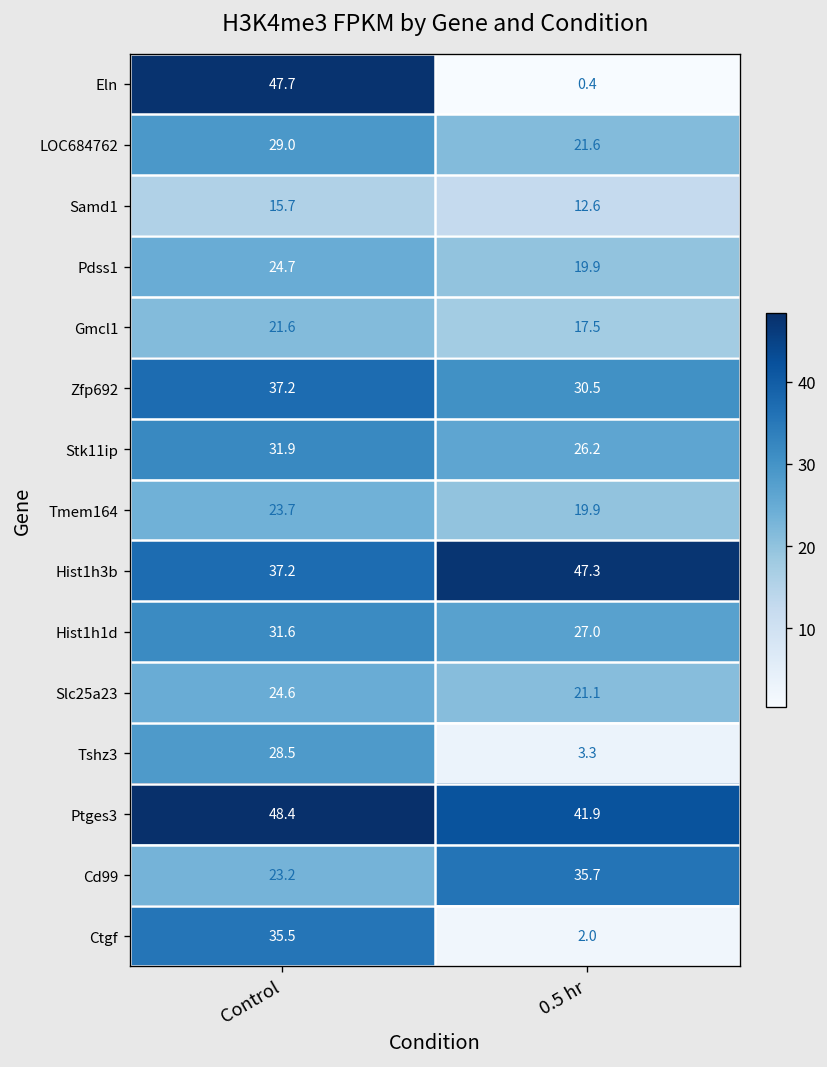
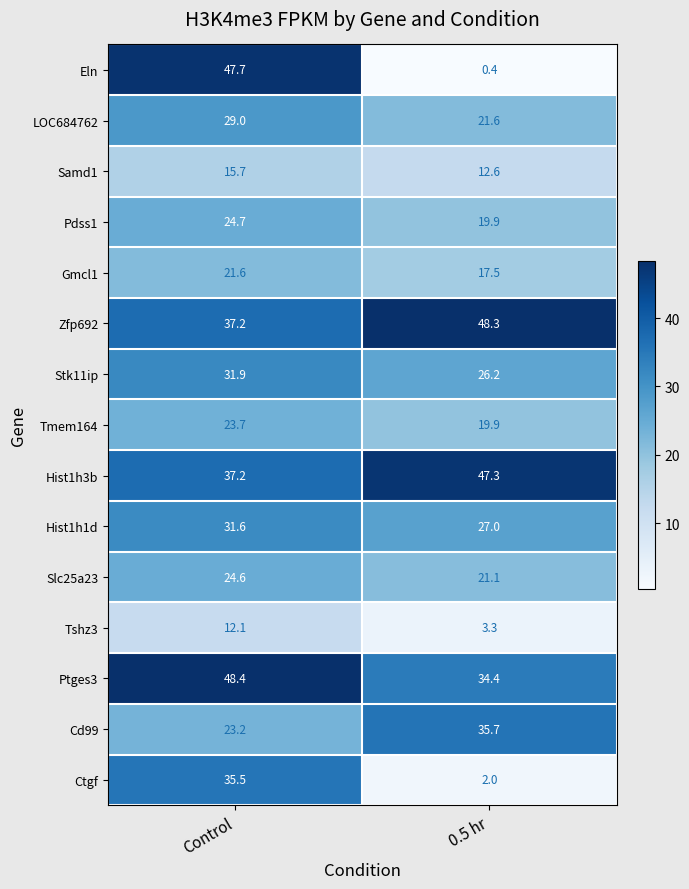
  {
    "Eln": {
      "Control": 47.7,
      "0.5 hr": 0.4
    },
    "LOC684762": {
      "Control": 29.0,
      "0.5 hr": 21.6
    },
    "Samd1": {
      "Control": 15.7,
      "0.5 hr": 12.6
    },
    "Pdss1": {
      "Control": 24.7,
      "0.5 hr": 19.9
    },
    "Gmcl1": {
      "Control": 21.6,
      "0.5 hr": 17.5
    },
    "Zfp692": {
      "Control": 37.2,
-     "0.5 hr": 30.5
+     "0.5 hr": 48.3
    },
    "Stk11ip": {
      "Control": 31.9,
      "0.5 hr": 26.2
    },
    "Tmem164": {
      "Control": 23.7,
      "0.5 hr": 19.9
    },
    "Hist1h3b": {
      "Control": 37.2,
      "0.5 hr": 47.3
    },
    "Hist1h1d": {
      "Control": 31.6,
      "0.5 hr": 27.0
    },
    "Slc25a23": {
      "Control": 24.6,
      "0.5 hr": 21.1
    },
    "Tshz3": {
-     "Control": 28.5,
+     "Control": 12.1,
      "0.5 hr": 3.3
    },
    "Ptges3": {
      "Control": 48.4,
-     "0.5 hr": 41.9
+     "0.5 hr": 34.4
    },
    "Cd99": {
      "Control": 23.2,
      "0.5 hr": 35.7
    },
    "Ctgf": {
      "Control": 35.5,
      "0.5 hr": 2.0
    }
  }
